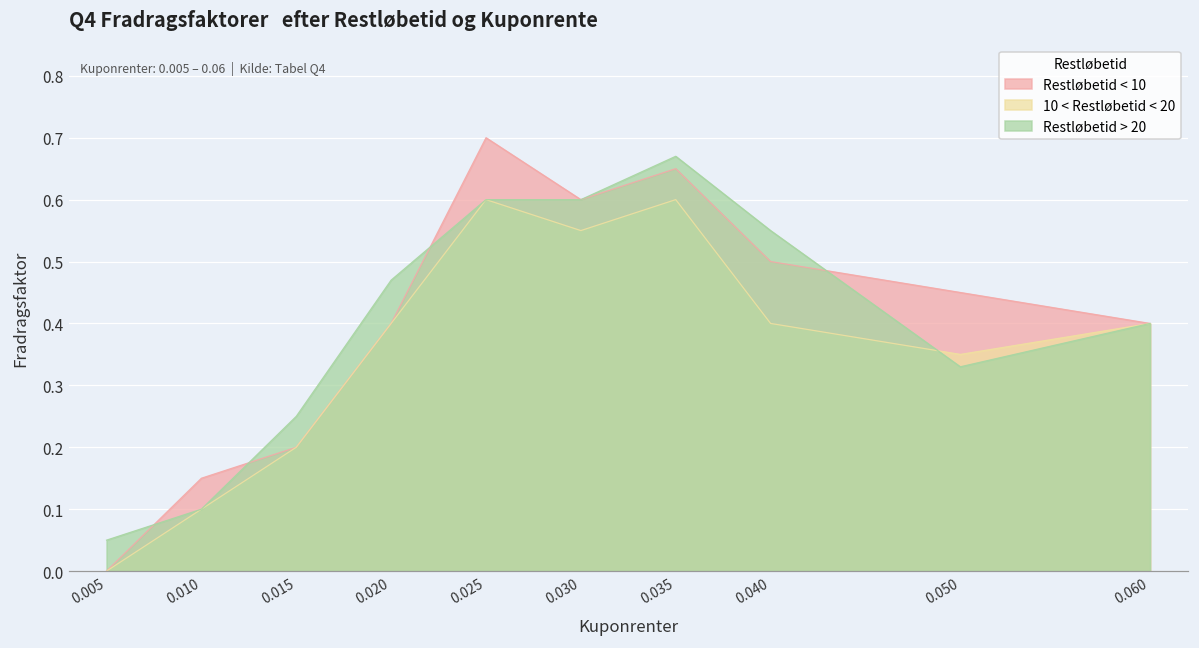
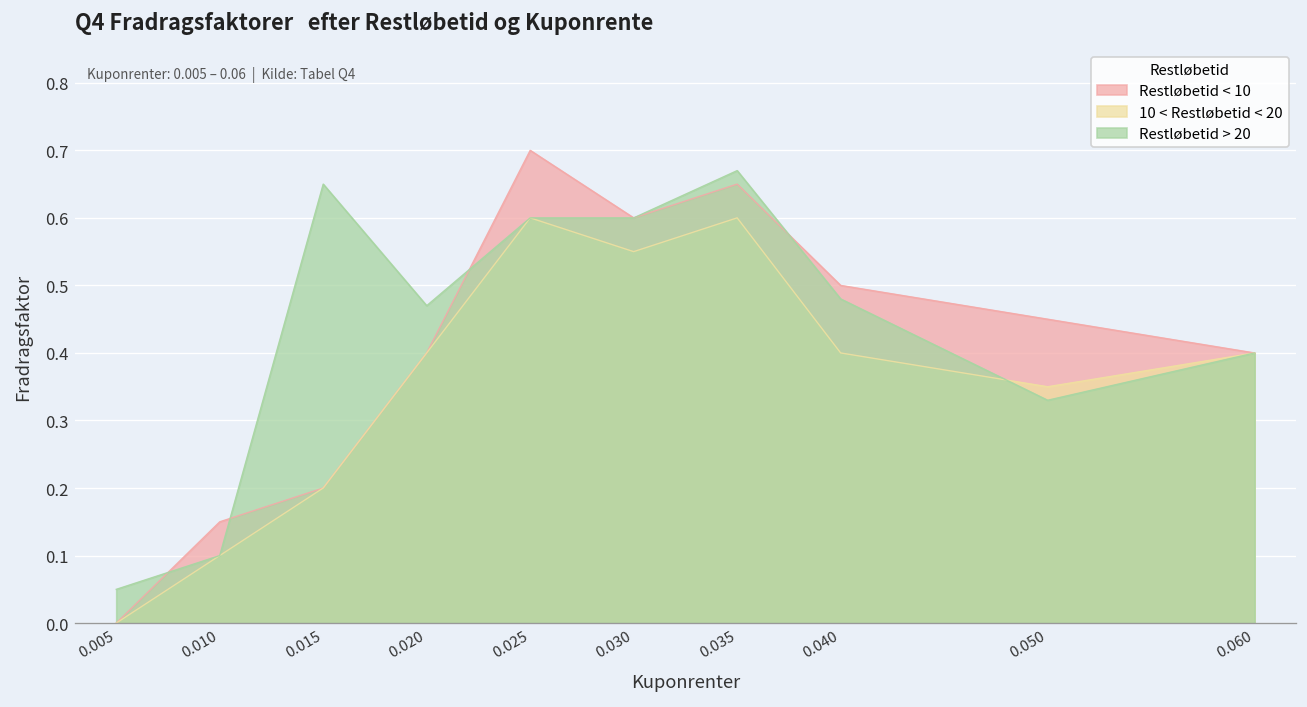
  {
    "Restløbetid > 20": {
      "0.005": 0.05,
-     "0.015": 0.25,
+     "0.015": 0.65,
      "0.020": 0.47,
      "0.035": 0.67,
-     "0.040": 0.55,
+     "0.040": 0.48,
      "0.050": 0.33
    }
  }
